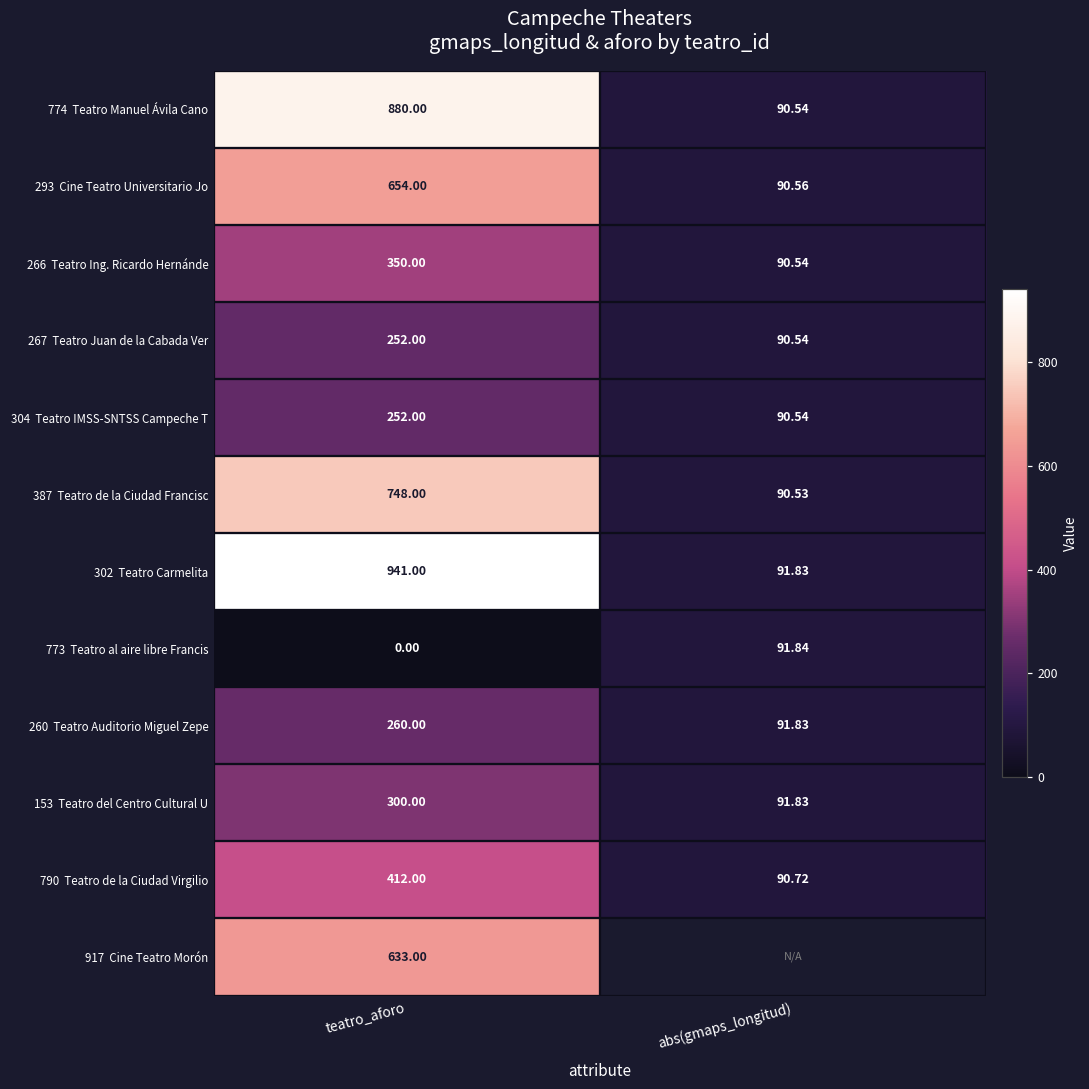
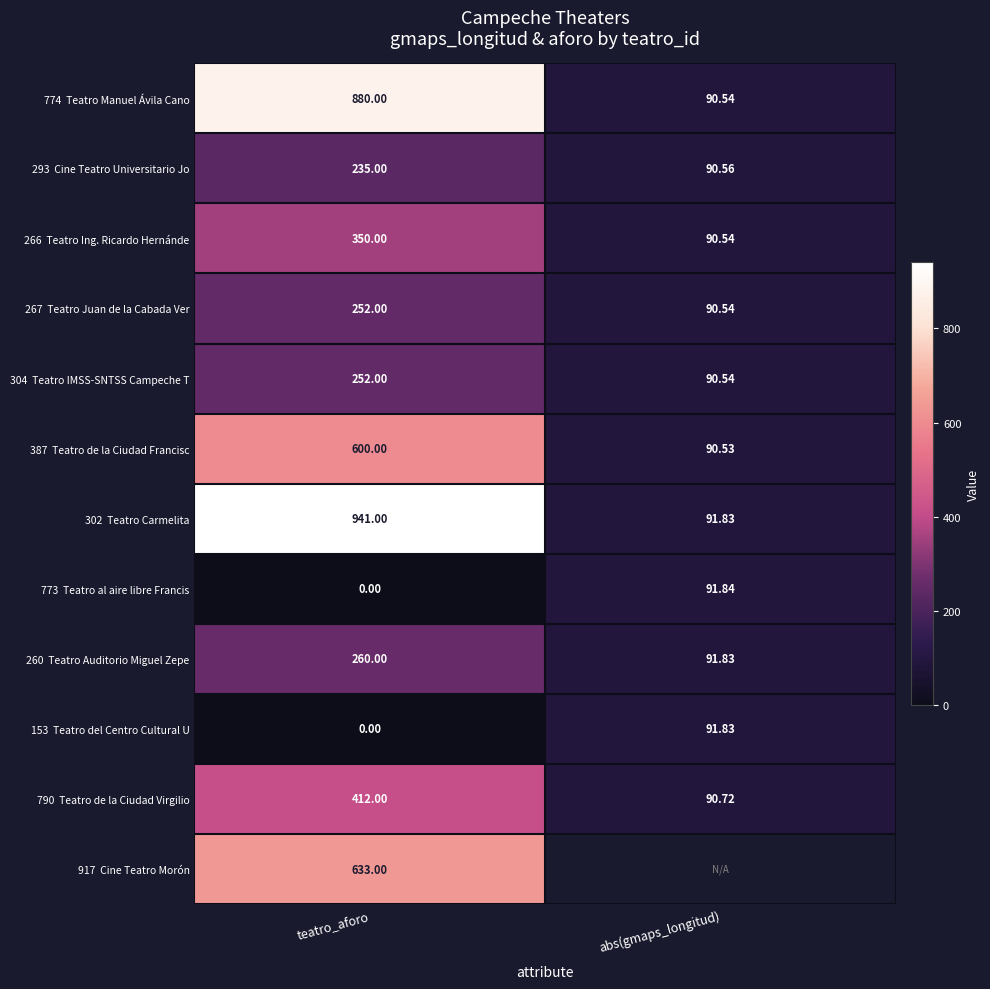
  {
    "774 Teatro Manuel Ávila Cano": {
      "teatro_aforo": 880.00,
      "abs(gmaps_longitud)": 90.54
    },
    "293 Cine Teatro Universitario Jo": {
-     "teatro_aforo": 654.00,
+     "teatro_aforo": 235.00,
      "abs(gmaps_longitud)": 90.56
    },
    "266 Teatro Ing. Ricardo Hernánde": {
      "teatro_aforo": 350.00,
      "abs(gmaps_longitud)": 90.54
    },
    "267 Teatro Juan de la Cabada Ver": {
      "teatro_aforo": 252.00,
      "abs(gmaps_longitud)": 90.54
    },
    "304 Teatro IMSS-SNTSS Campeche T": {
      "teatro_aforo": 252.00,
      "abs(gmaps_longitud)": 90.54
    },
    "387 Teatro de la Ciudad Francisc": {
-     "teatro_aforo": 748.00,
+     "teatro_aforo": 600.00,
      "abs(gmaps_longitud)": 90.53
    },
    "302 Teatro Carmelita": {
      "teatro_aforo": 941.00,
      "abs(gmaps_longitud)": 91.83
    },
    "773 Teatro al aire libre Francis": {
      "teatro_aforo": 0.00,
      "abs(gmaps_longitud)": 91.84
    },
    "260 Teatro Auditorio Miguel Zepe": {
      "teatro_aforo": 260.00,
      "abs(gmaps_longitud)": 91.83
    },
    "153 Teatro del Centro Cultural U": {
-     "teatro_aforo": 300.00,
+     "teatro_aforo": 0.00,
      "abs(gmaps_longitud)": 91.83
    },
    "790 Teatro de la Ciudad Virgilio": {
      "teatro_aforo": 412.00,
      "abs(gmaps_longitud)": 90.72
    },
    "917 Cine Teatro Morón": {
      "teatro_aforo": 633.00
    }
  }
